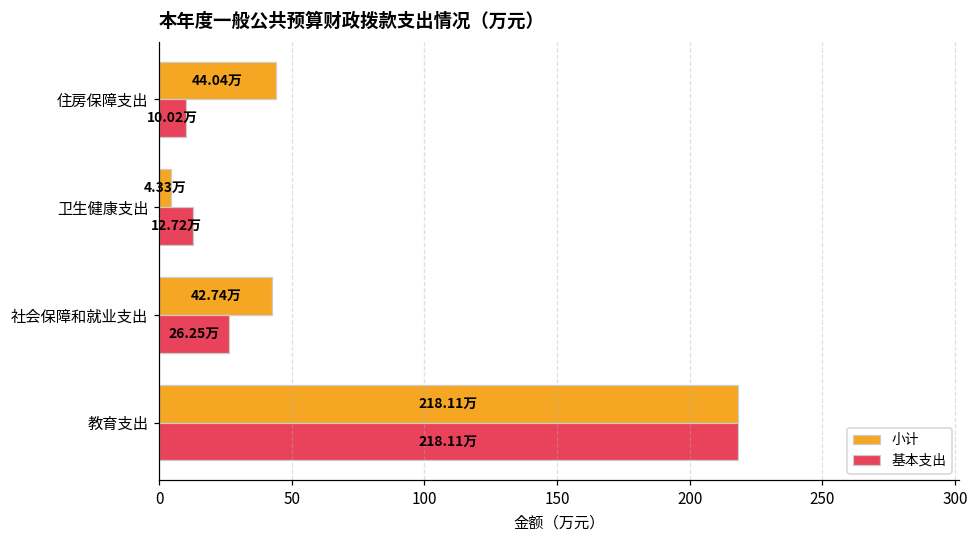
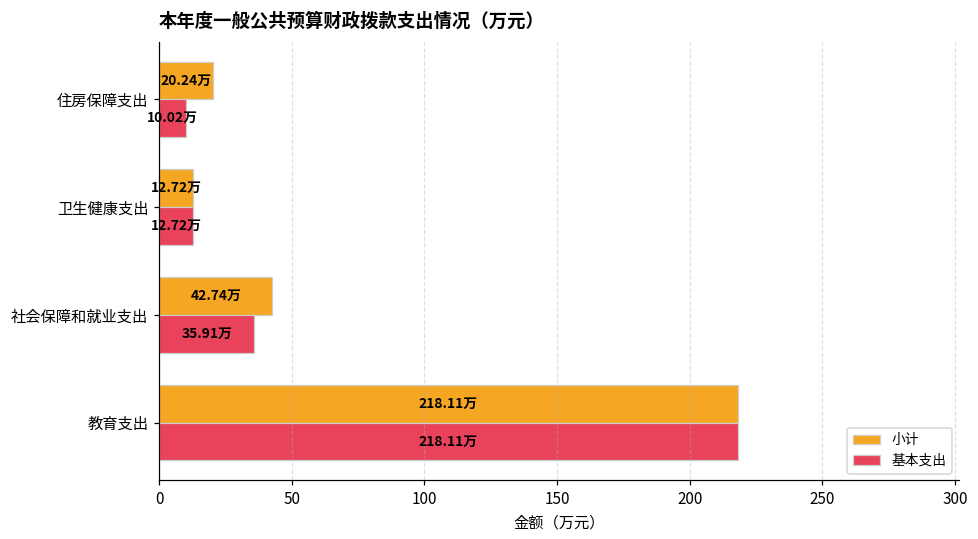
  {
    "小计": {
-     "住房保障支出": "44.04万",
-     "卫生健康支出": "4.33万",
+     "住房保障支出": "20.24万",
+     "卫生健康支出": "12.72万",
      "社会保障和就业支出": "42.74万",
      "教育支出": "218.11万"
    },
    "基本支出": {
      "住房保障支出": "10.02万",
      "卫生健康支出": "12.72万",
-     "社会保障和就业支出": "26.25万",
+     "社会保障和就业支出": "35.91万",
      "教育支出": "218.11万"
    }
  }
